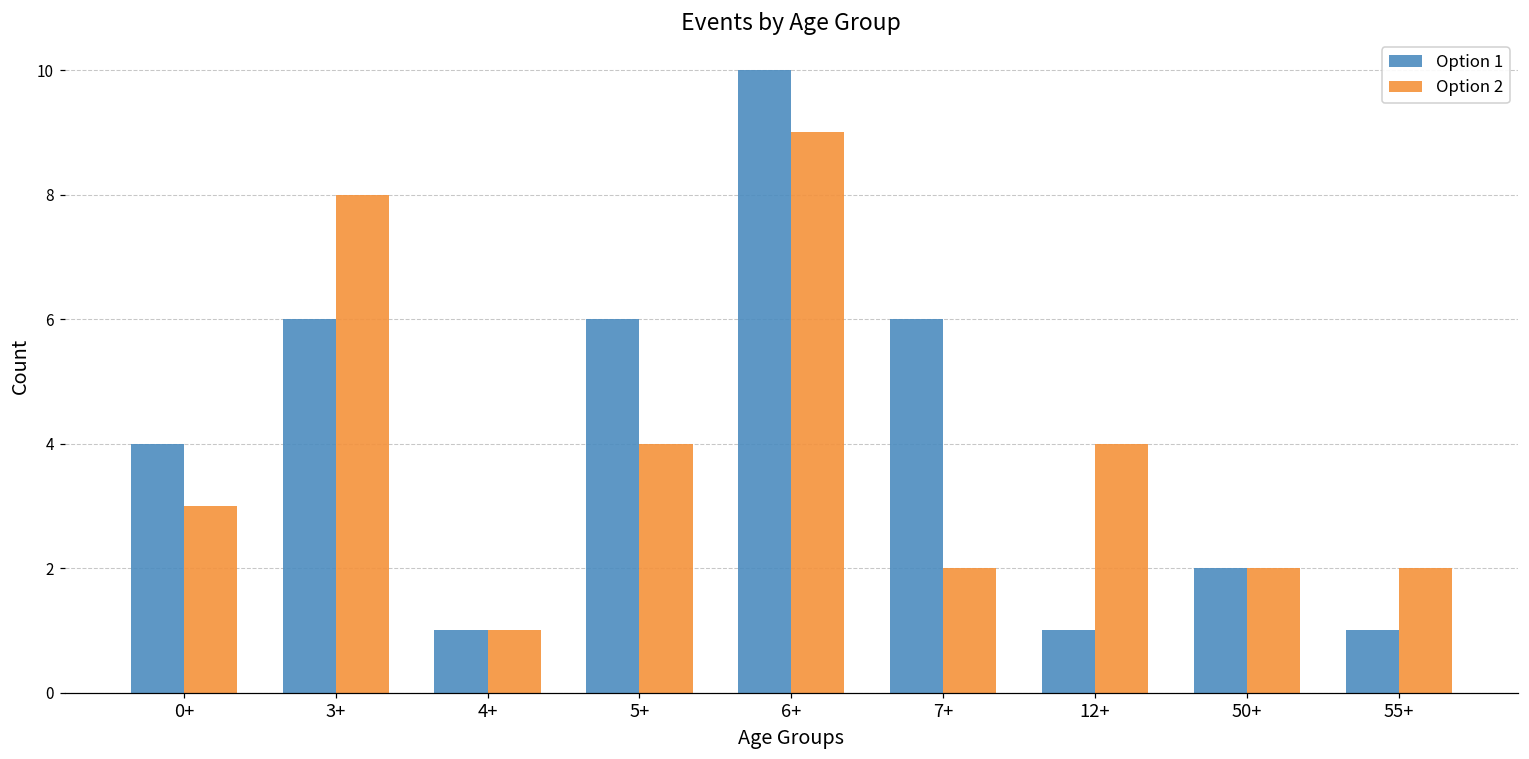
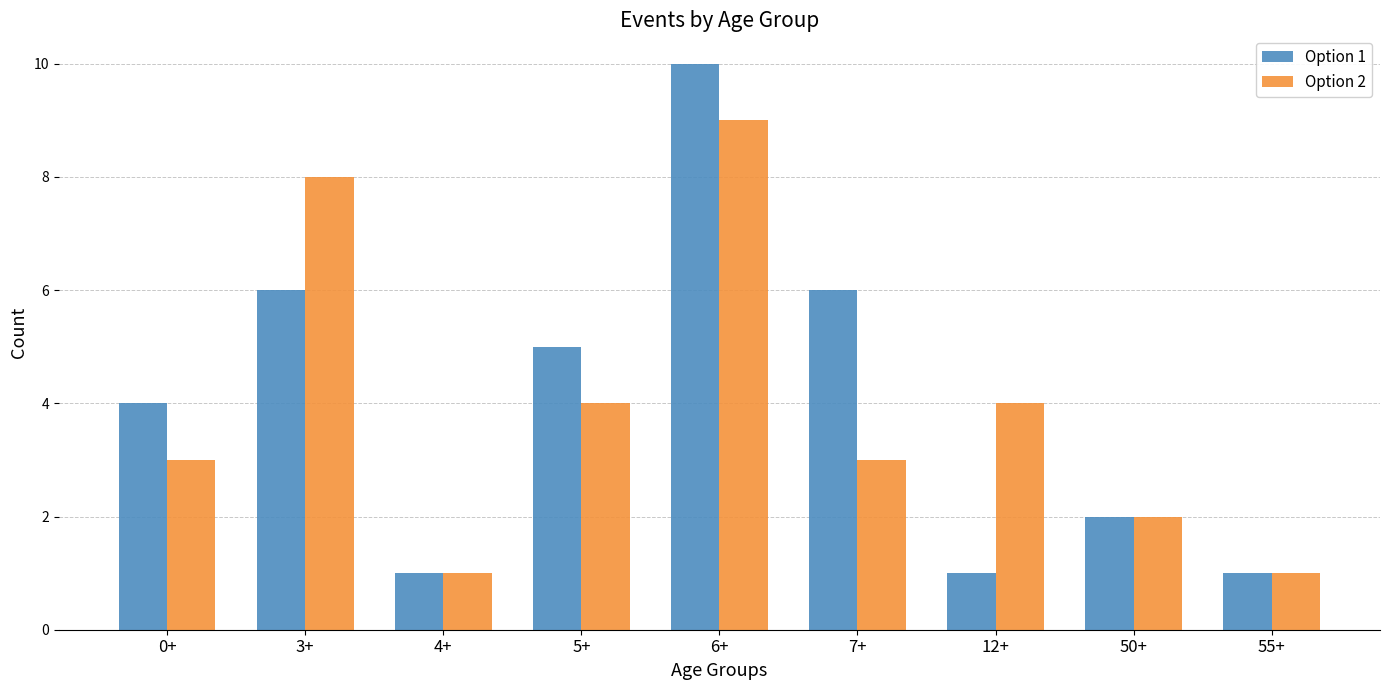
  {
    "Option 1": {
      "0+": 4,
      "3+": 6,
      "4+": 1,
-     "5+": 6,
+     "5+": 5,
      "6+": 10,
      "7+": 6,
      "12+": 1,
      "50+": 2,
      "55+": 1
    },
    "Option 2": {
      "0+": 3,
      "3+": 8,
      "4+": 1,
      "5+": 4,
      "6+": 9,
-     "7+": 2,
+     "7+": 3,
      "12+": 4,
      "50+": 2,
-     "55+": 2
+     "55+": 1
    }
  }
